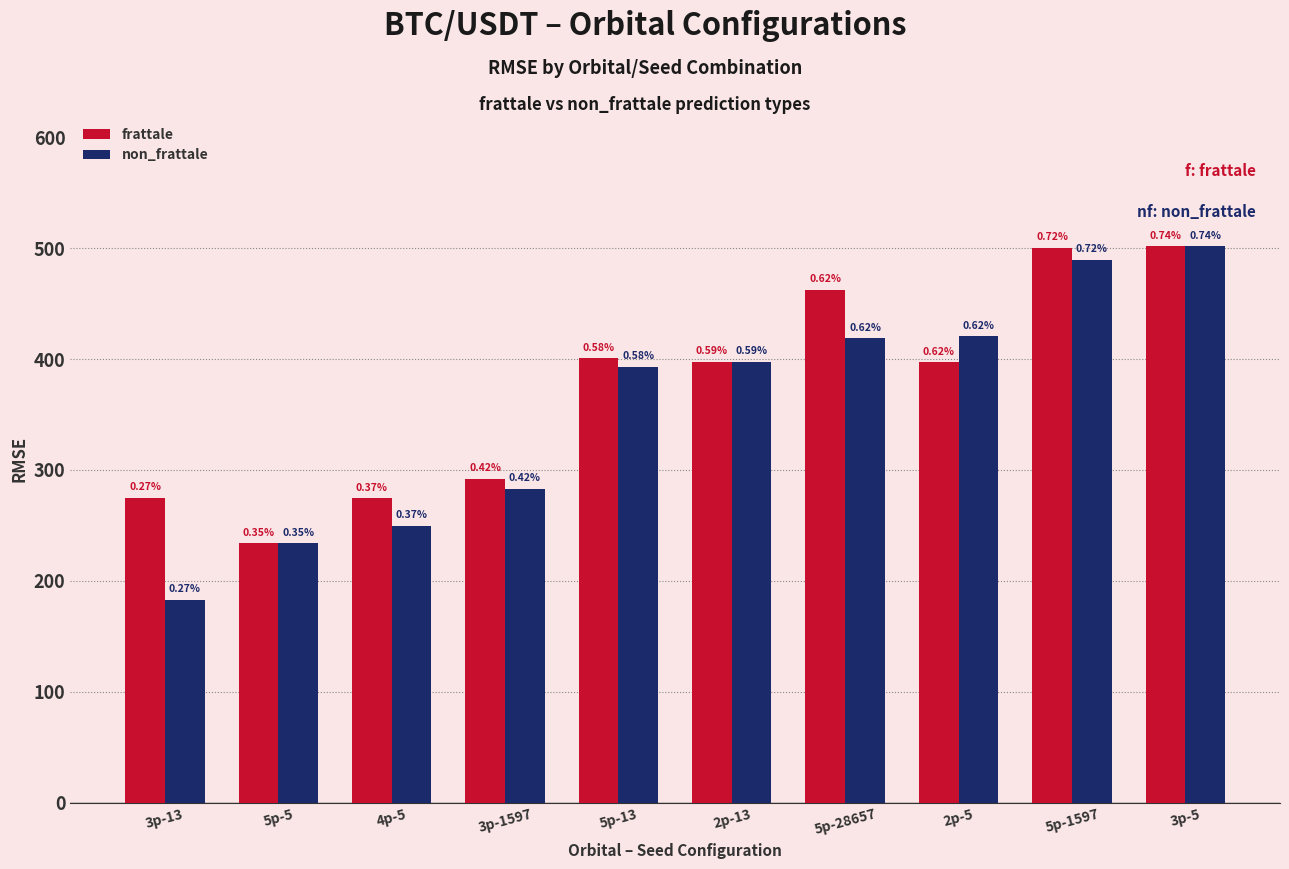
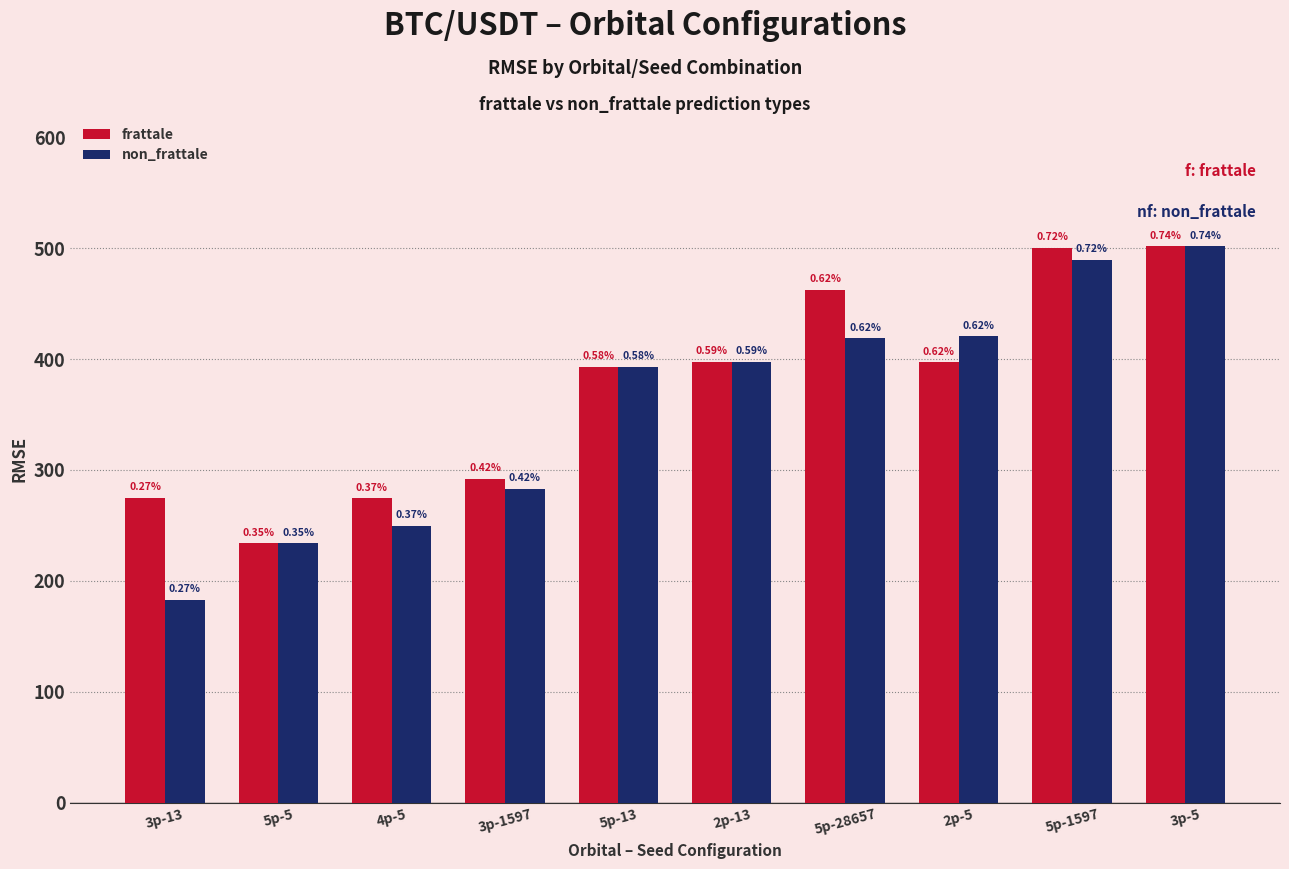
  {
    "frattale": {
-     "5p-13": 401
+     "5p-13": 393
    }
  }
